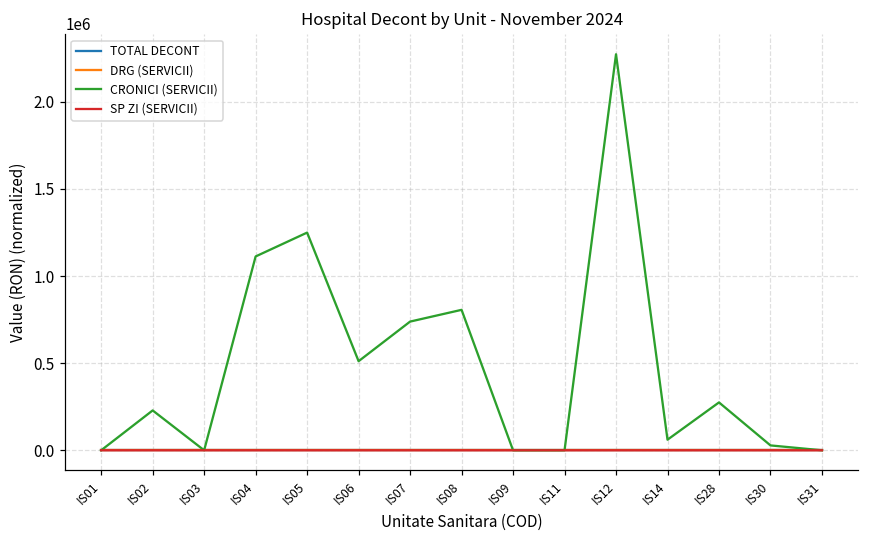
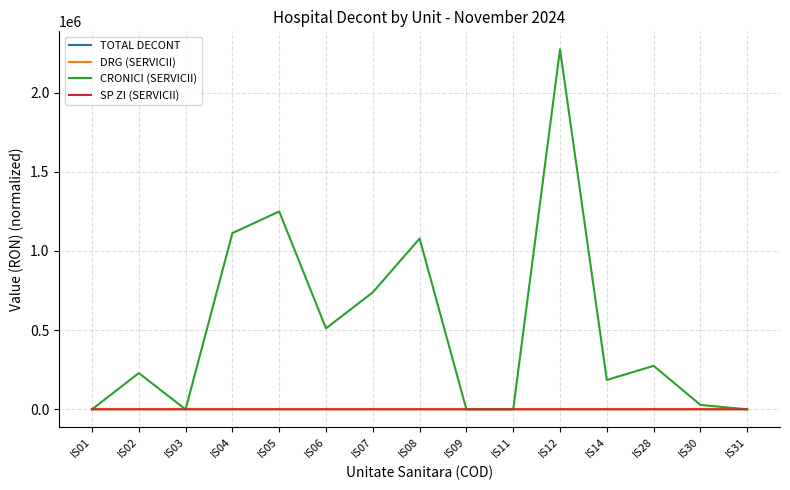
  {
    "SP ZI (SERVICII)": {
      "IS02": 0,
      "IS04": 0,
      "IS05": 0,
      "IS06": 0,
      "IS07": 0,
      "IS08": 0,
      "IS12": 0,
      "IS14": 0,
      "IS28": 0,
      "IS30": 0
    },
    "CRONICI (SERVICII)": {
      "IS02": 230000,
      "IS04": 1110000,
      "IS05": 1250000,
      "IS06": 510000,
      "IS07": 740000,
-     "IS08": 810000,
+     "IS08": 1080000,
      "IS12": 2270000,
-     "IS14": 60000,
+     "IS14": 190000,
      "IS28": 270000,
      "IS30": 30000
    }
  }
